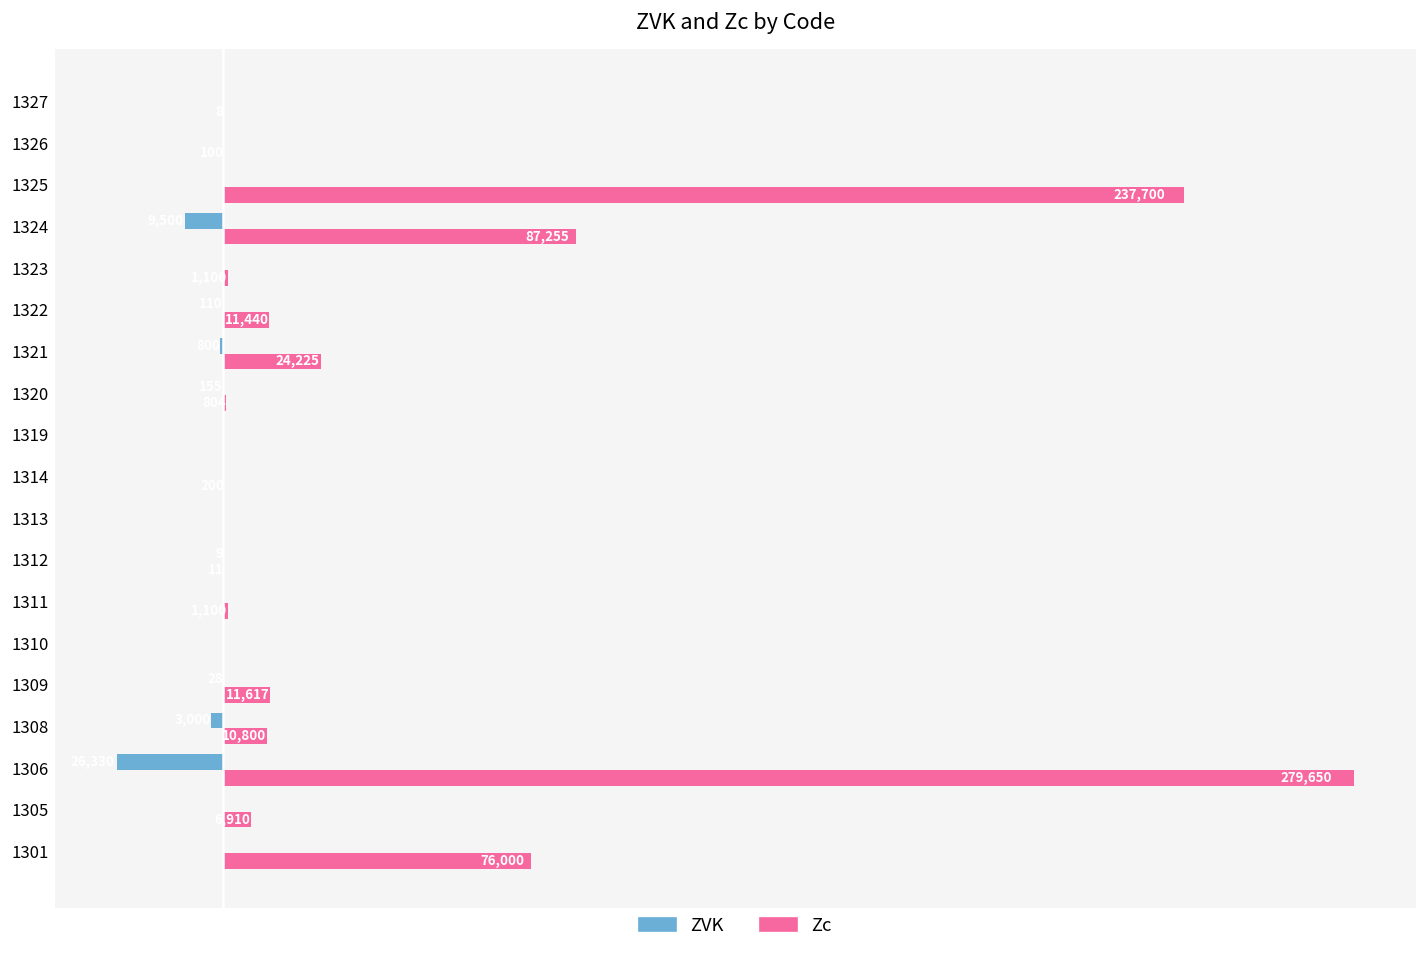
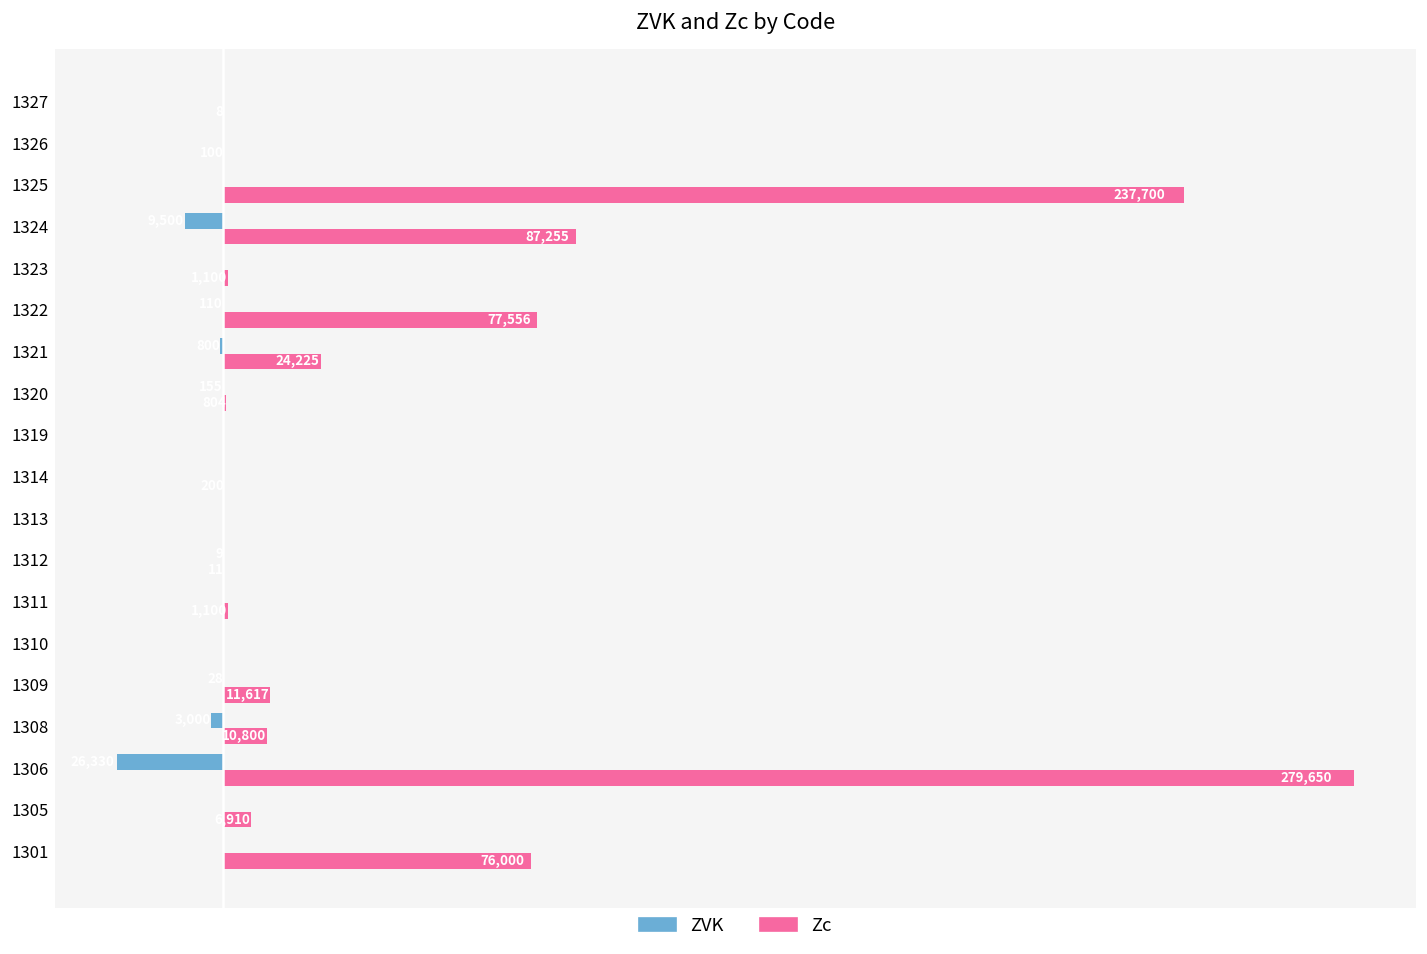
  {
    "Zc": {
      "1325": "237,700",
      "1324": "87,255",
-     "1322": "11,440",
+     "1322": "77,556",
      "1321": "24,225",
      "1309": "11,617",
      "1308": "10,800",
      "1306": "279,650",
      "1305": "6,910",
      "1301": "76,000"
    }
  }
